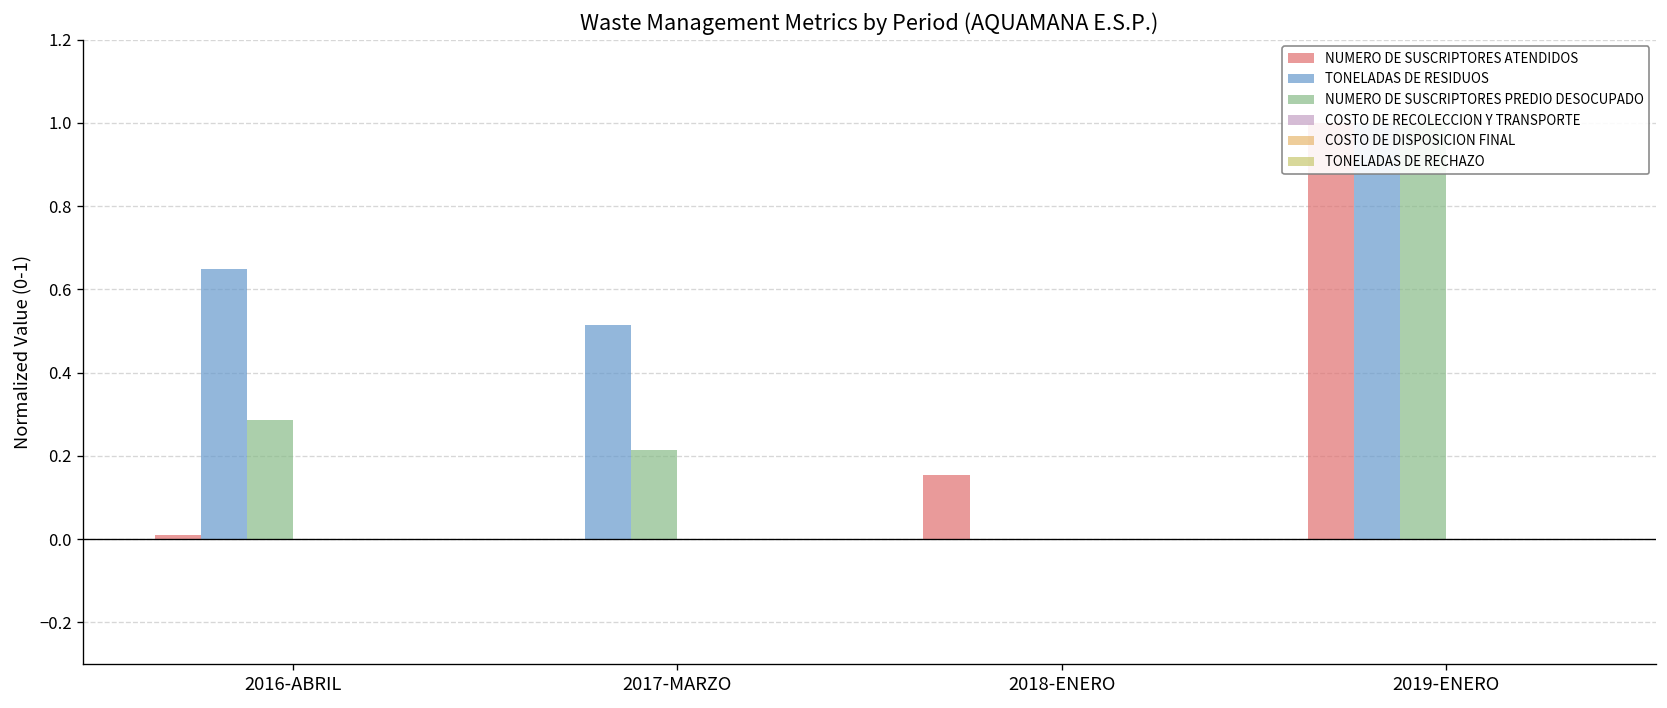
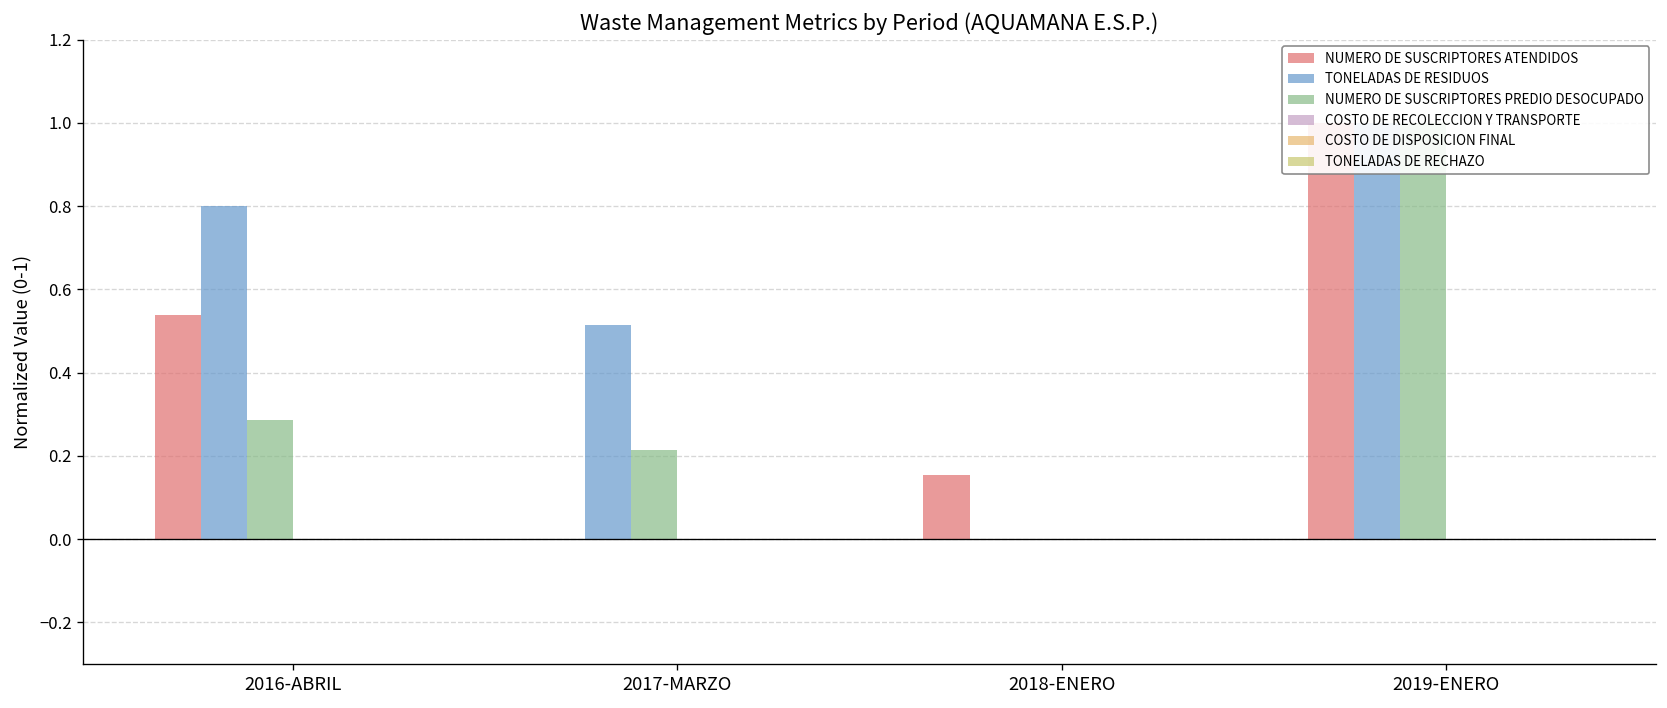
  {
    "NUMERO DE SUSCRIPTORES ATENDIDOS": {
-     "2016-ABRIL": 0.01,
+     "2016-ABRIL": 0.54,
      "2017-MARZO": 0.00,
      "2018-ENERO": 0.15
    },
    "TONELADAS DE RESIDUOS": {
-     "2016-ABRIL": 0.65,
+     "2016-ABRIL": 0.80,
      "2017-MARZO": 0.51,
      "2018-ENERO": 0.00
    },
    "NUMERO DE SUSCRIPTORES PREDIO DESOCUPADO": {
      "2016-ABRIL": 0.29,
      "2017-MARZO": 0.21,
      "2018-ENERO": 0.00
    },
    "COSTO DE RECOLECCION Y TRANSPORTE": {
      "2016-ABRIL": 0.00,
      "2017-MARZO": 0.00,
      "2018-ENERO": 0.00,
      "2019-ENERO": 0.00
    }
  }
